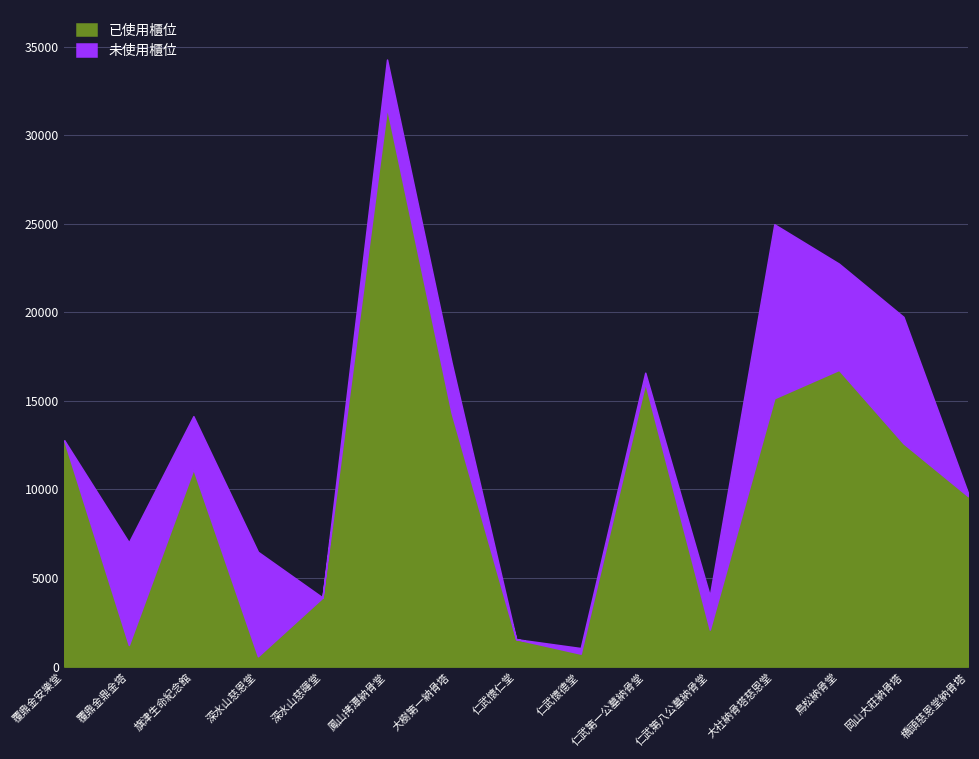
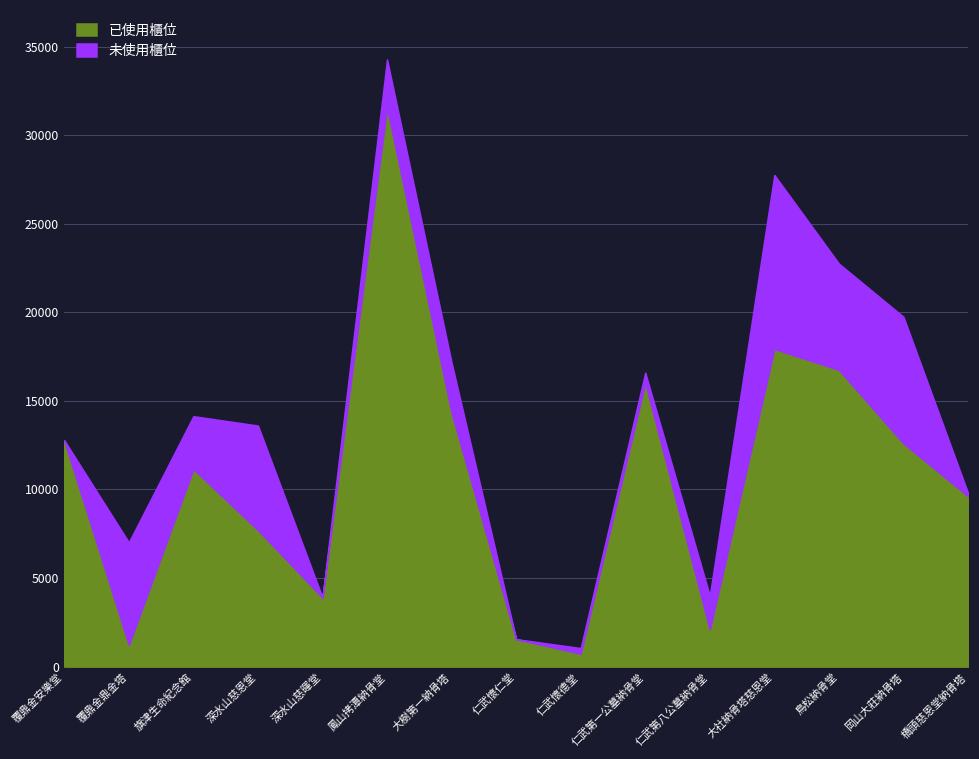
  {
    "已使用櫃位": {
-     "深水山慈恩堂": 600,
-     "大社納骨塔慈恩堂": 15200
+     "深水山慈恩堂": 7700,
+     "大社納骨塔慈恩堂": 17900
    },
    "未使用櫃位": {
      "覆鼎金鼎金塔": 5800,
      "旗津生命紀念館": 3000,
      "深水山慈恩堂": 5900,
      "鳳山拷潭納骨堂": 2700,
      "大樹第一納骨塔": 2800,
      "仁武懷德堂": 300,
      "仁武第一公墓納骨堂": 600,
      "仁武第八公墓納骨堂": 1900,
      "大社納骨塔慈恩堂": 9800,
      "鳥松納骨堂": 6000,
      "岡山大莊納骨塔": 7100,
      "橋頭慈恩堂納骨塔": 200
    }
  }
